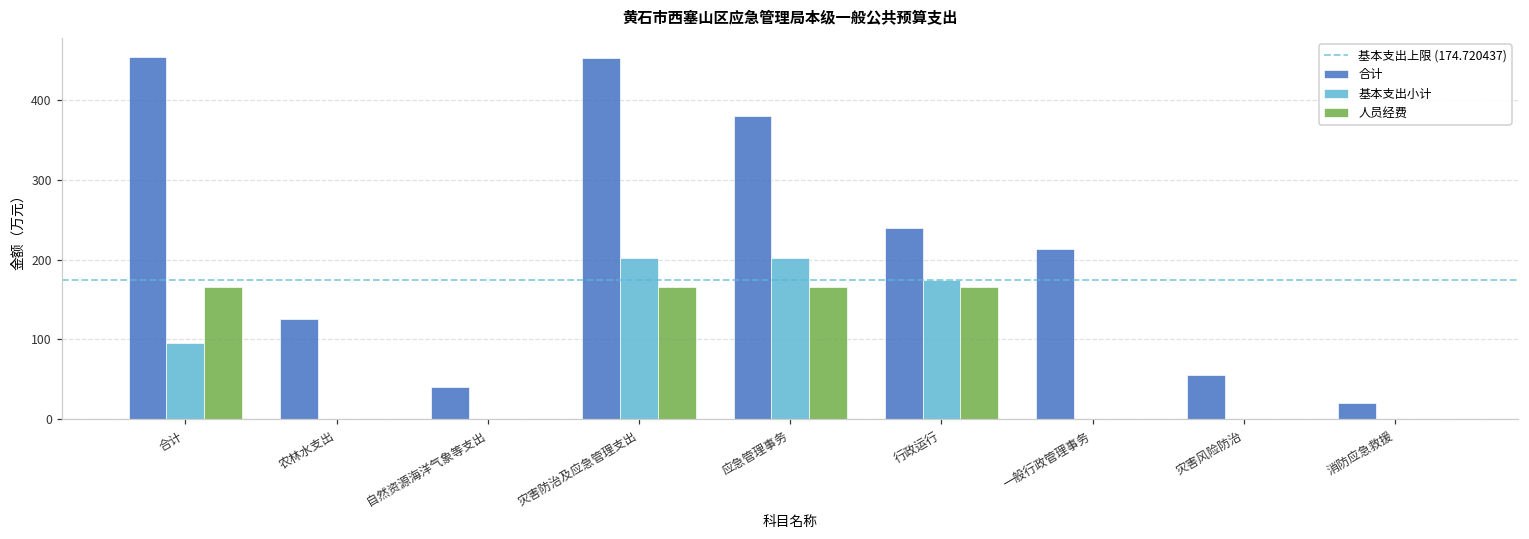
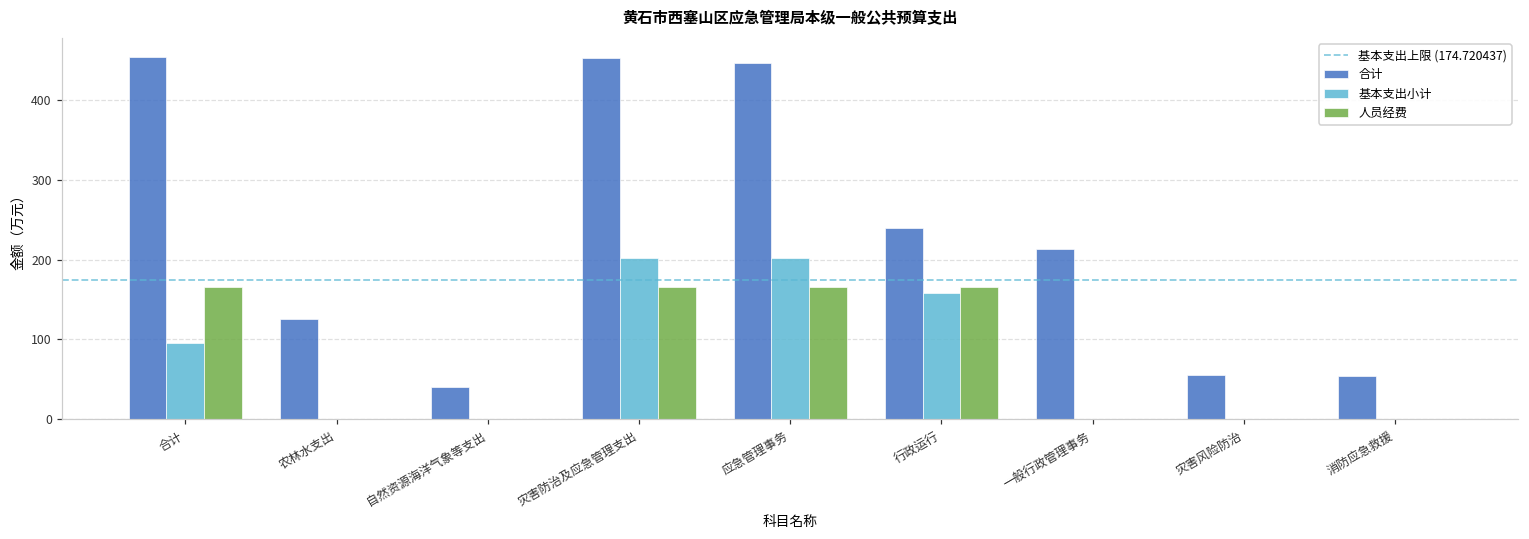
  {
    "合计": {
      "合计": 450,
      "农林水支出": 130,
      "自然资源海洋气象等支出": 40,
      "灾害防治及应急管理支出": 450,
-     "应急管理事务": 380,
+     "应急管理事务": 450,
      "行政运行": 240,
      "一般行政管理事务": 210,
      "灾害风险防治": 60,
-     "消防应急救援": 20
+     "消防应急救援": 50
    },
    "基本支出小计": {
      "合计": 100,
      "农林水支出": 0,
      "自然资源海洋气象等支出": 0,
      "灾害防治及应急管理支出": 200,
      "应急管理事务": 200,
-     "行政运行": 170,
+     "行政运行": 160,
      "一般行政管理事务": 0,
      "灾害风险防治": 0,
      "消防应急救援": 0
    },
    "人员经费": {
      "合计": 170,
      "农林水支出": 0,
      "自然资源海洋气象等支出": 0,
      "灾害防治及应急管理支出": 170,
      "应急管理事务": 170,
      "行政运行": 170,
      "一般行政管理事务": 0,
      "灾害风险防治": 0,
      "消防应急救援": 0
    }
  }
